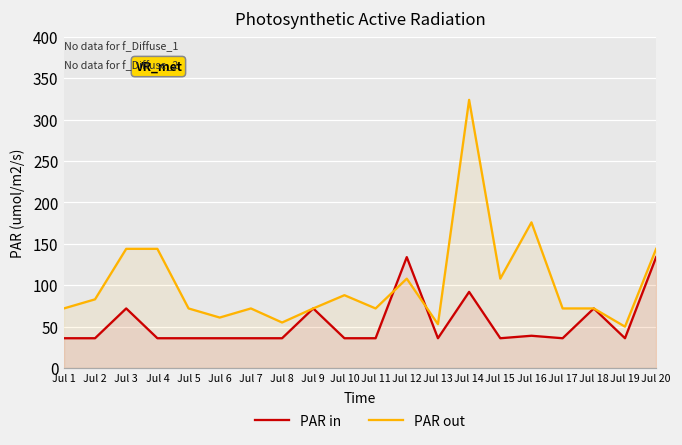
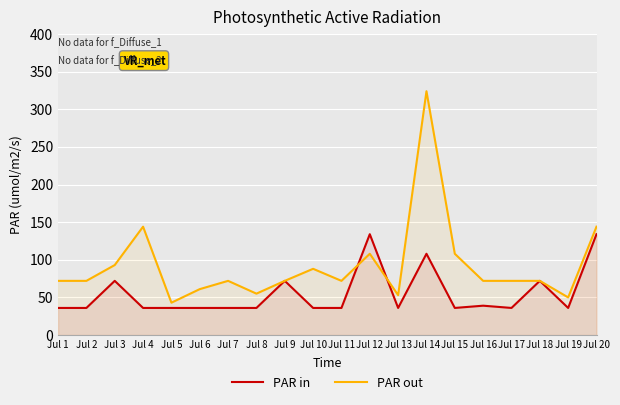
  {
    "PAR in": {
      "Jul 1": 40,
      "Jul 2": 40,
      "Jul 3": 70,
      "Jul 4": 40,
      "Jul 5": 40,
      "Jul 6": 40,
      "Jul 7": 40,
      "Jul 8": 40,
      "Jul 10": 40,
      "Jul 11": 40,
      "Jul 12": 130,
      "Jul 13": 40,
-     "Jul 14": 90,
+     "Jul 14": 110,
      "Jul 15": 40,
      "Jul 16": 40,
      "Jul 17": 40,
      "Jul 19": 40,
      "Jul 20": 130
    },
    "PAR out": {
      "Jul 1": 70,
-     "Jul 2": 80,
-     "Jul 3": 140,
+     "Jul 2": 70,
+     "Jul 3": 90,
      "Jul 4": 140,
-     "Jul 5": 70,
+     "Jul 5": 40,
      "Jul 6": 60,
      "Jul 7": 70,
      "Jul 8": 60,
      "Jul 10": 90,
      "Jul 11": 70,
      "Jul 12": 110,
      "Jul 13": 50,
      "Jul 14": 320,
      "Jul 15": 110,
-     "Jul 16": 180,
+     "Jul 16": 70,
      "Jul 17": 70,
      "Jul 19": 50,
      "Jul 20": 140
    }
  }
